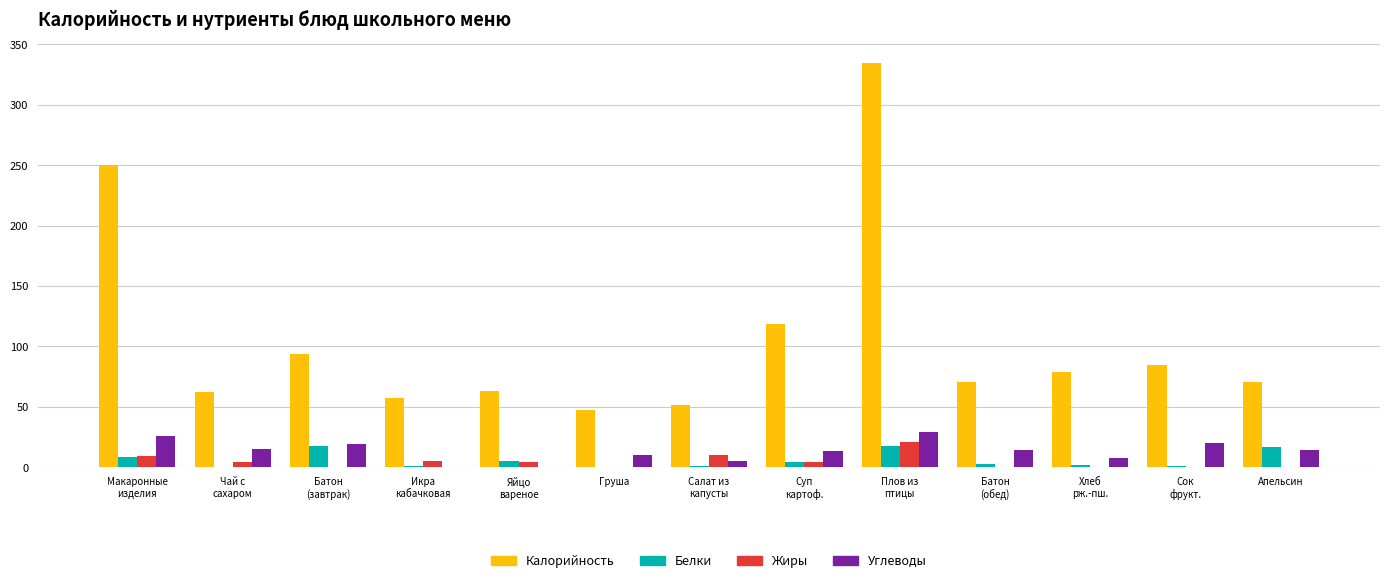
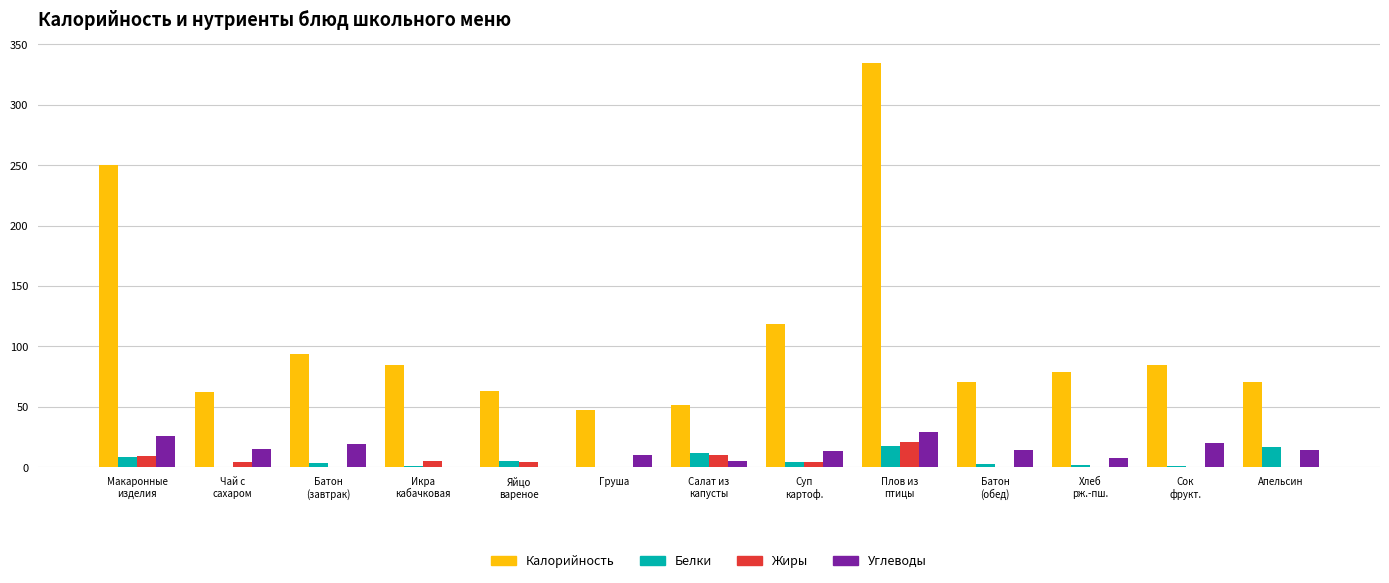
  {
    "Калорийность": {
      "Макаронные изделия": 251,
      "Чай с сахаром": 62,
      "Батон (завтрак)": 94,
-     "Икра кабачковая": 58,
+     "Икра кабачковая": 85,
      "Яйцо вареное": 63,
      "Груша": 47,
      "Салат из капусты": 51,
      "Суп картоф.": 119,
      "Плов из птицы": 335,
      "Батон (обед)": 71,
      "Хлеб рж.-пш.": 79,
      "Сок фрукт.": 85,
      "Апельсин": 71
    },
    "Белки": {
      "Макаронные изделия": 8,
-     "Батон (завтрак)": 18,
+     "Батон (завтрак)": 3,
      "Яйцо вареное": 5,
-     "Салат из капусты": 1,
+     "Салат из капусты": 12,
      "Суп картоф.": 4,
      "Плов из птицы": 18,
      "Батон (обед)": 2,
      "Апельсин": 17
    },
    "Жиры": {
      "Макаронные изделия": 9,
      "Чай с сахаром": 5,
      "Икра кабачковая": 5,
      "Яйцо вареное": 5,
      "Салат из капусты": 10,
      "Суп картоф.": 4,
      "Плов из птицы": 21,
      "Сок фрукт.": 0
    },
    "Углеводы": {
      "Макаронные изделия": 26,
      "Чай с сахаром": 15,
      "Батон (завтрак)": 19,
      "Икра кабачковая": 0,
      "Груша": 10,
      "Салат из капусты": 5,
      "Суп картоф.": 13,
      "Плов из птицы": 29,
      "Батон (обед)": 14,
      "Хлеб рж.-пш.": 8,
      "Сок фрукт.": 20,
      "Апельсин": 15
    }
  }
